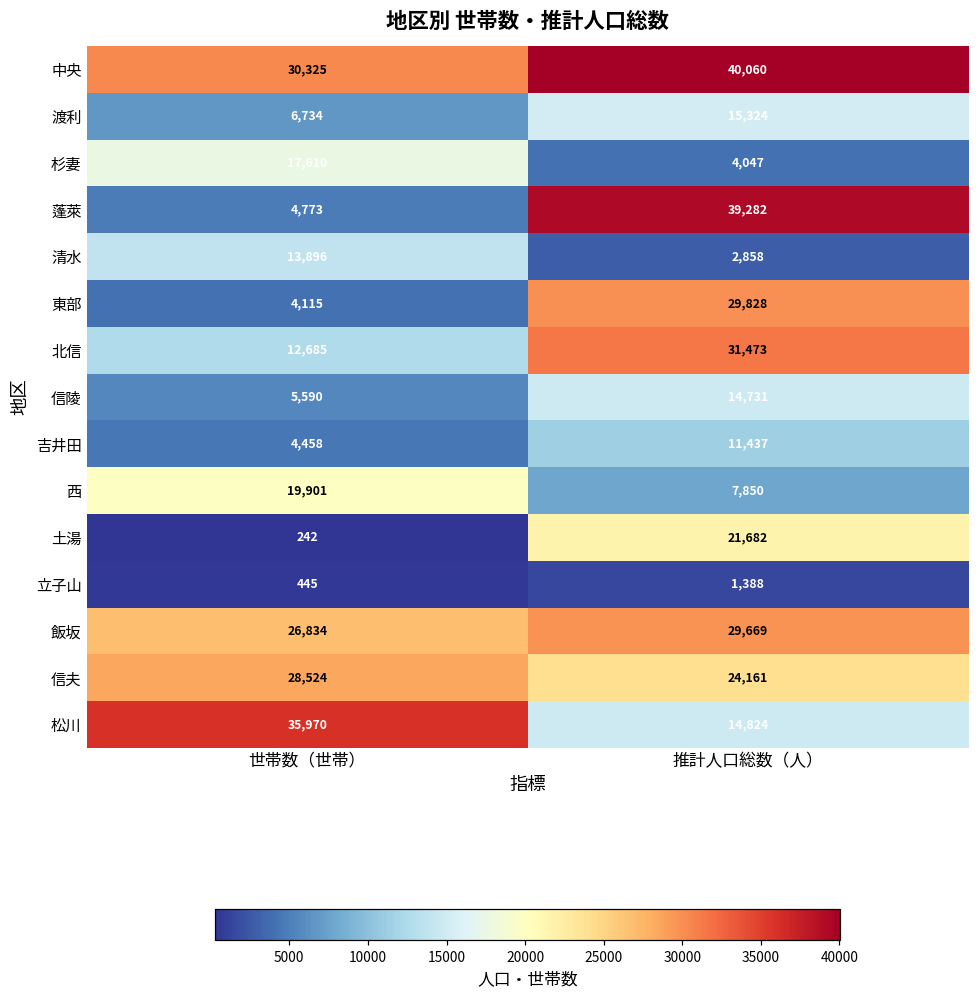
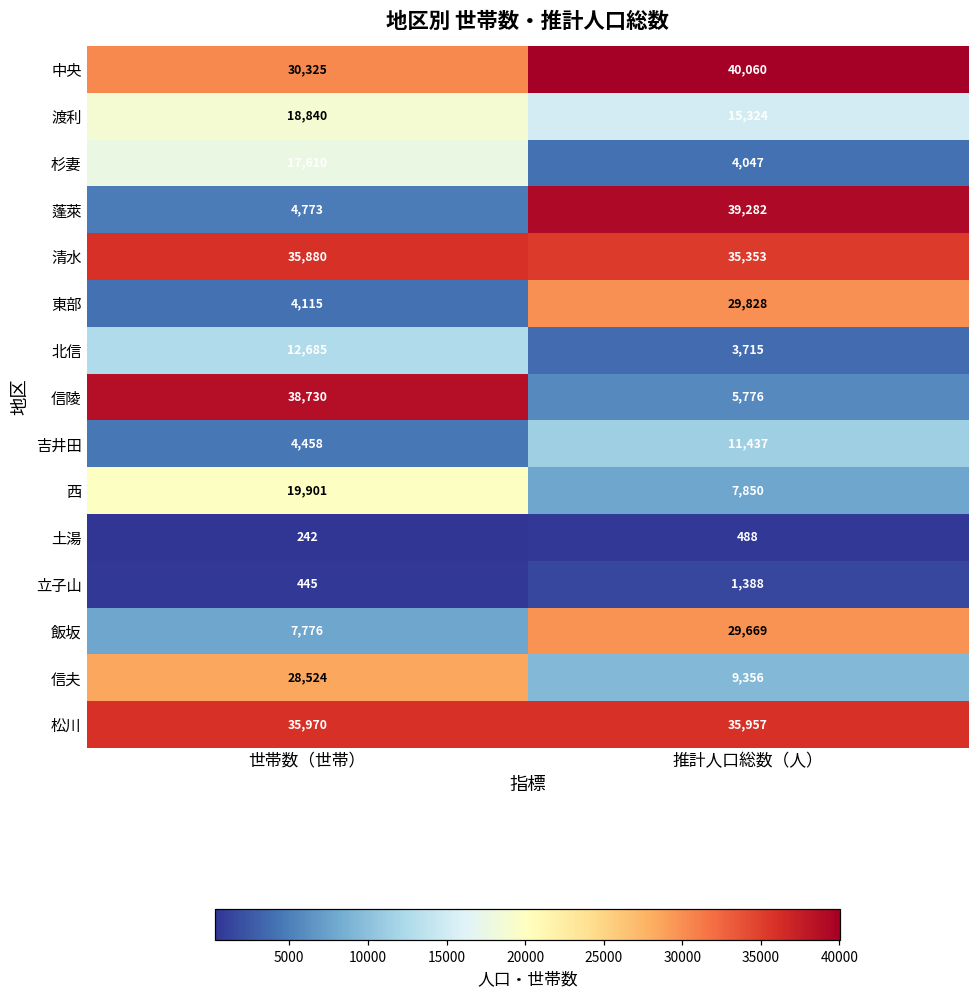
  {
    "中央": {
      "世帯数（世帯）": "30,325",
      "推計人口総数（人）": "40,060"
    },
    "渡利": {
-     "世帯数（世帯）": "6,734"
+     "世帯数（世帯）": "18,840"
    },
    "杉妻": {
      "推計人口総数（人）": "4,047"
    },
    "蓬萊": {
      "世帯数（世帯）": "4,773",
      "推計人口総数（人）": "39,282"
    },
    "清水": {
-     "世帯数（世帯）": "13,896",
-     "推計人口総数（人）": "2,858"
+     "世帯数（世帯）": "35,880",
+     "推計人口総数（人）": "35,353"
    },
    "東部": {
      "世帯数（世帯）": "4,115",
      "推計人口総数（人）": "29,828"
    },
    "北信": {
      "世帯数（世帯）": "12,685",
-     "推計人口総数（人）": "31,473"
+     "推計人口総数（人）": "3,715"
    },
    "信陵": {
-     "世帯数（世帯）": "5,590",
-     "推計人口総数（人）": "14,731"
+     "世帯数（世帯）": "38,730",
+     "推計人口総数（人）": "5,776"
    },
    "吉井田": {
      "世帯数（世帯）": "4,458",
      "推計人口総数（人）": "11,437"
    },
    "西": {
      "世帯数（世帯）": "19,901",
      "推計人口総数（人）": "7,850"
    },
    "土湯": {
      "世帯数（世帯）": "242",
-     "推計人口総数（人）": "21,682"
+     "推計人口総数（人）": "488"
    },
    "立子山": {
      "世帯数（世帯）": "445",
      "推計人口総数（人）": "1,388"
    },
    "飯坂": {
-     "世帯数（世帯）": "26,834",
+     "世帯数（世帯）": "7,776",
      "推計人口総数（人）": "29,669"
    },
    "信夫": {
      "世帯数（世帯）": "28,524",
-     "推計人口総数（人）": "24,161"
+     "推計人口総数（人）": "9,356"
    },
    "松川": {
      "世帯数（世帯）": "35,970",
-     "推計人口総数（人）": "14,824"
+     "推計人口総数（人）": "35,957"
    }
  }
